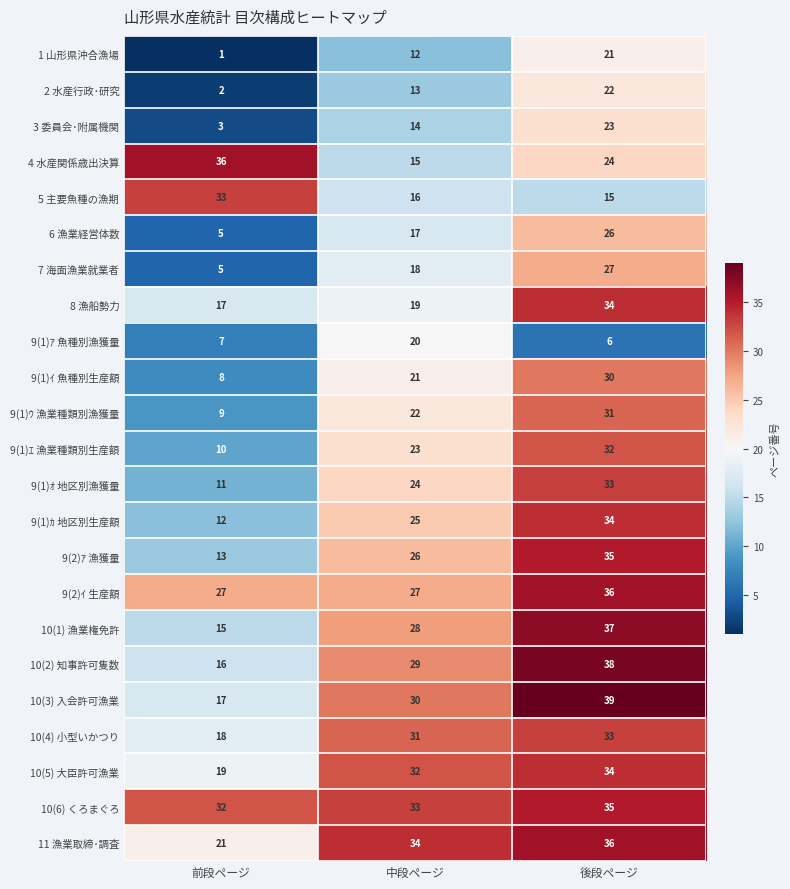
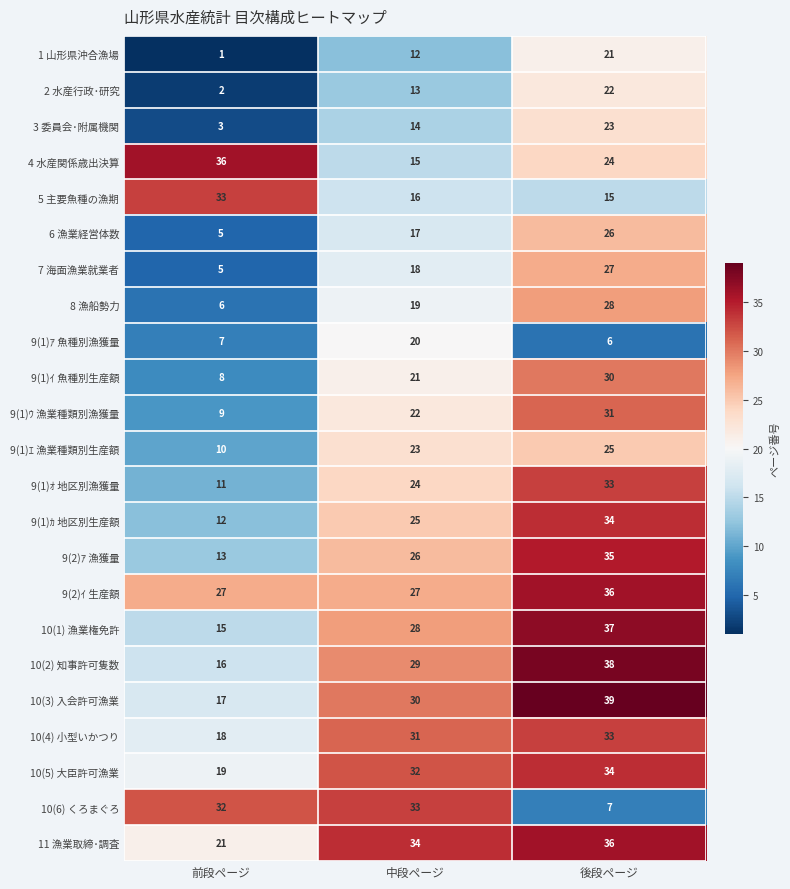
  {
    "1 山形県沖合漁場": {
      "前段ページ": 1,
      "中段ページ": 12,
      "後段ページ": 21
    },
    "2 水産行政･研究": {
      "前段ページ": 2,
      "中段ページ": 13,
      "後段ページ": 22
    },
    "3 委員会･附属機関": {
      "前段ページ": 3,
      "中段ページ": 14,
      "後段ページ": 23
    },
    "4 水産関係歳出決算": {
      "前段ページ": 36,
      "中段ページ": 15,
      "後段ページ": 24
    },
    "5 主要魚種の漁期": {
      "前段ページ": 33,
      "中段ページ": 16,
      "後段ページ": 15
    },
    "6 漁業経営体数": {
      "前段ページ": 5,
      "中段ページ": 17,
      "後段ページ": 26
    },
    "7 海面漁業就業者": {
      "前段ページ": 5,
      "中段ページ": 18,
      "後段ページ": 27
    },
    "8 漁船勢力": {
-     "前段ページ": 17,
+     "前段ページ": 6,
      "中段ページ": 19,
-     "後段ページ": 34
+     "後段ページ": 28
    },
    "9(1)ｱ 魚種別漁獲量": {
      "前段ページ": 7,
      "中段ページ": 20,
      "後段ページ": 6
    },
    "9(1)ｲ 魚種別生産額": {
      "前段ページ": 8,
      "中段ページ": 21,
      "後段ページ": 30
    },
    "9(1)ｳ 漁業種類別漁獲量": {
      "前段ページ": 9,
      "中段ページ": 22,
      "後段ページ": 31
    },
    "9(1)ｴ 漁業種類別生産額": {
      "前段ページ": 10,
      "中段ページ": 23,
-     "後段ページ": 32
+     "後段ページ": 25
    },
    "9(1)ｵ 地区別漁獲量": {
      "前段ページ": 11,
      "中段ページ": 24,
      "後段ページ": 33
    },
    "9(1)ｶ 地区別生産額": {
      "前段ページ": 12,
      "中段ページ": 25,
      "後段ページ": 34
    },
    "9(2)ｱ 漁獲量": {
      "前段ページ": 13,
      "中段ページ": 26,
      "後段ページ": 35
    },
    "9(2)ｲ 生産額": {
      "前段ページ": 27,
      "中段ページ": 27,
      "後段ページ": 36
    },
    "10(1) 漁業権免許": {
      "前段ページ": 15,
      "中段ページ": 28,
      "後段ページ": 37
    },
    "10(2) 知事許可隻数": {
      "前段ページ": 16,
      "中段ページ": 29,
      "後段ページ": 38
    },
    "10(3) 入会許可漁業": {
      "前段ページ": 17,
      "中段ページ": 30,
      "後段ページ": 39
    },
    "10(4) 小型いかつり": {
      "前段ページ": 18,
      "中段ページ": 31,
      "後段ページ": 33
    },
    "10(5) 大臣許可漁業": {
      "前段ページ": 19,
      "中段ページ": 32,
      "後段ページ": 34
    },
    "10(6) くろまぐろ": {
      "前段ページ": 32,
      "中段ページ": 33,
-     "後段ページ": 35
+     "後段ページ": 7
    },
    "11 漁業取締･調査": {
      "前段ページ": 21,
      "中段ページ": 34,
      "後段ページ": 36
    }
  }
